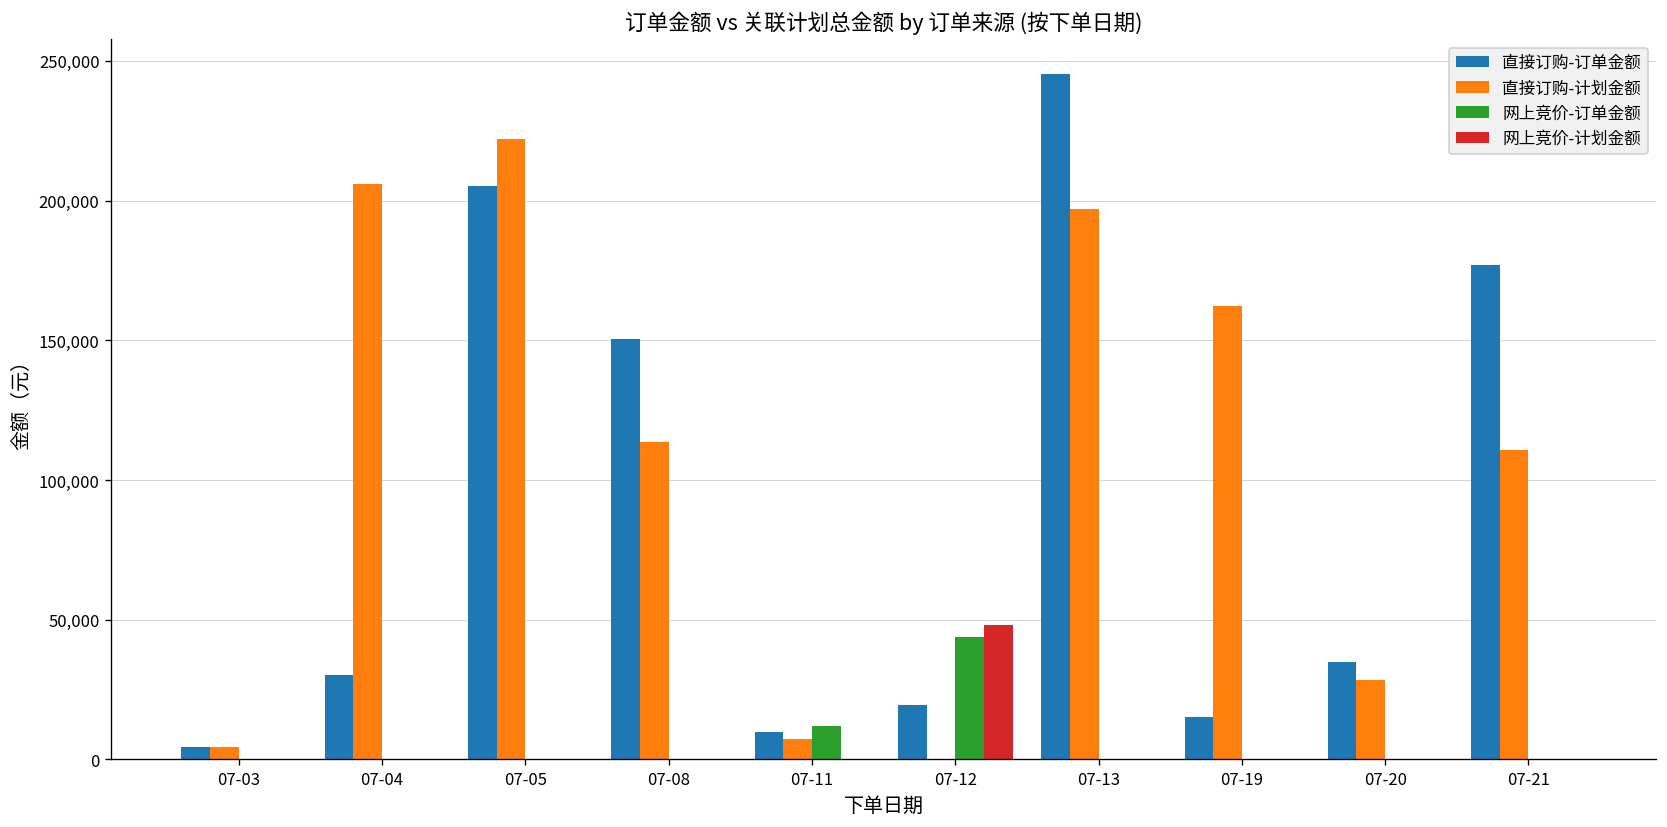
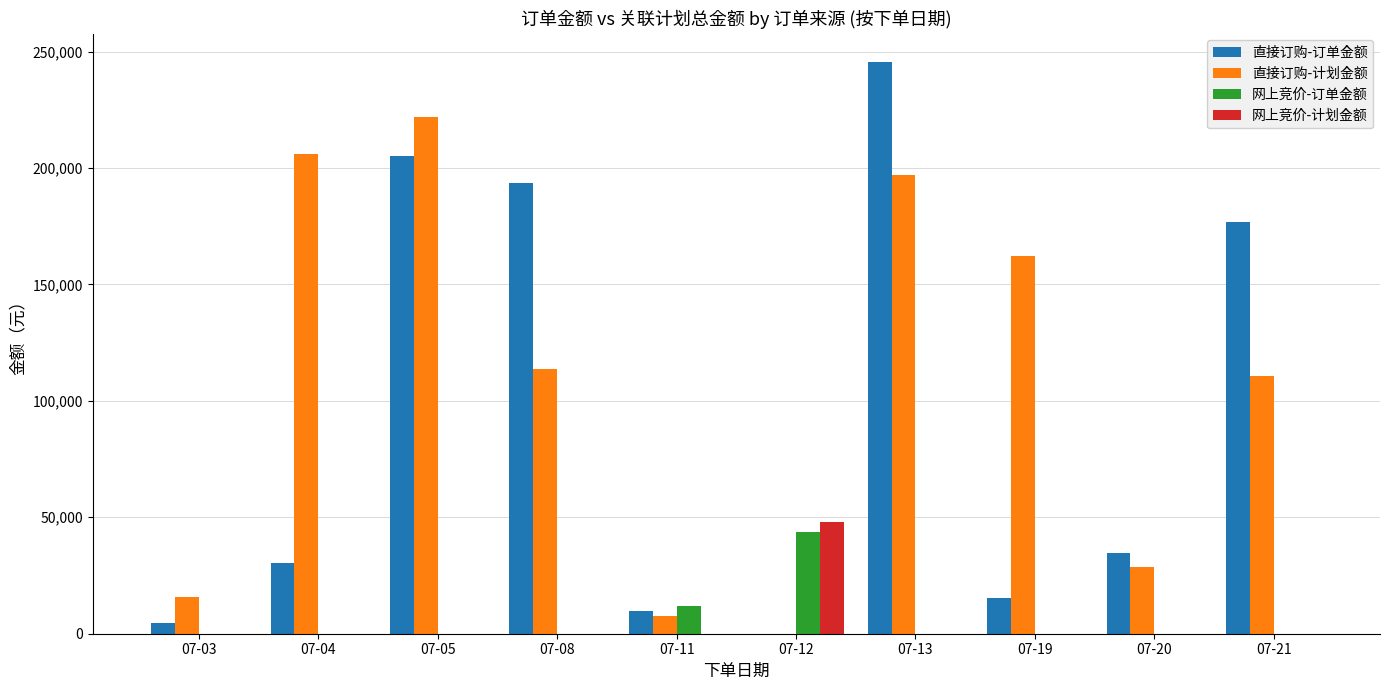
  {
    "直接订购-订单金额": {
      "07-03": "5,000",
      "07-04": "30,000",
      "07-05": "205,000",
-     "07-08": "150,000",
+     "07-08": "194,000",
      "07-11": "10,000",
-     "07-12": "19,000",
+     "07-12": "0",
      "07-13": "245,000",
      "07-19": "15,000",
      "07-20": "35,000",
      "07-21": "177,000"
    },
    "直接订购-计划金额": {
-     "07-03": "5,000",
+     "07-03": "16,000",
      "07-04": "206,000",
      "07-05": "222,000",
      "07-08": "114,000",
      "07-11": "8,000",
      "07-12": "0",
      "07-13": "197,000",
      "07-19": "162,000",
      "07-20": "29,000",
      "07-21": "111,000"
    },
    "网上竞价-订单金额": {
      "07-03": "0",
      "07-04": "0",
      "07-05": "0",
      "07-08": "0",
      "07-11": "12,000",
      "07-12": "44,000",
      "07-13": "0",
      "07-19": "0",
      "07-20": "0",
      "07-21": "0"
    },
    "网上竞价-计划金额": {
      "07-03": "0",
      "07-04": "0",
      "07-05": "0",
      "07-08": "0",
      "07-11": "0",
      "07-12": "48,000",
      "07-13": "0",
      "07-19": "0",
      "07-20": "0",
      "07-21": "0"
    }
  }
